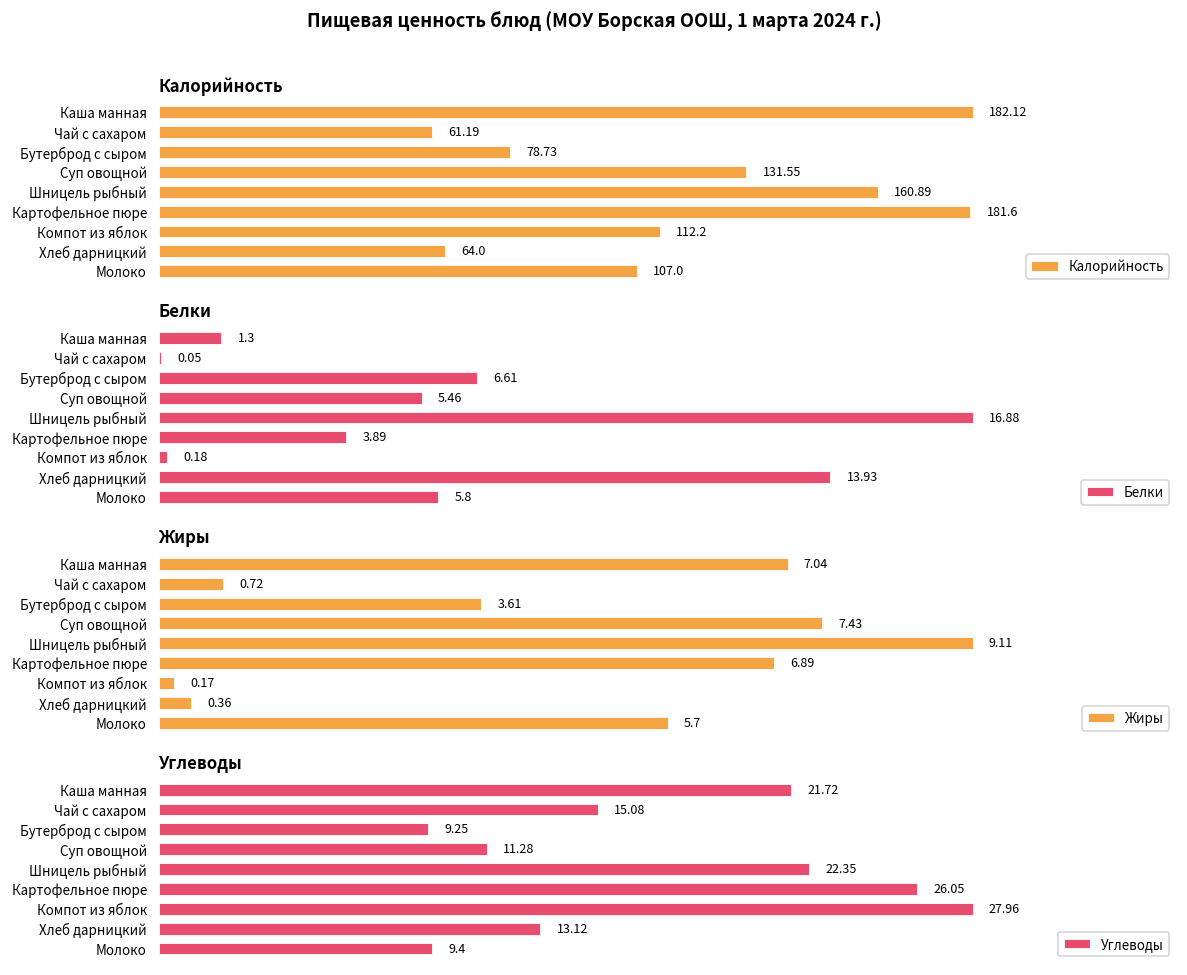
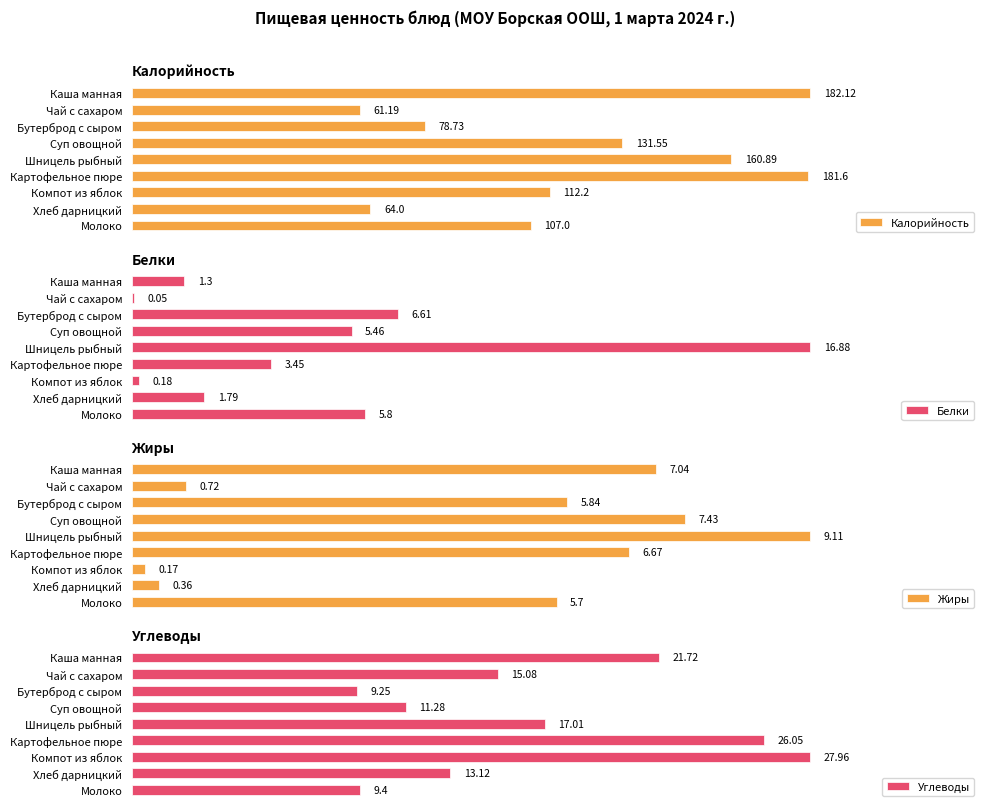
  {
    "Калорийность": {
      "Каша манная": 182.12,
      "Чай с сахаром": 61.19,
      "Бутерброд с сыром": 78.73,
      "Суп овощной": 131.55,
      "Шницель рыбный": 160.89,
      "Картофельное пюре": 181.6,
      "Компот из яблок": 112.2,
      "Хлеб дарницкий": 64.0,
      "Молоко": 107.0
    },
    "Белки": {
      "Каша манная": 1.3,
      "Чай с сахаром": 0.05,
      "Бутерброд с сыром": 6.61,
      "Суп овощной": 5.46,
      "Шницель рыбный": 16.88,
-     "Картофельное пюре": 3.89,
+     "Картофельное пюре": 3.45,
      "Компот из яблок": 0.18,
-     "Хлеб дарницкий": 13.93,
+     "Хлеб дарницкий": 1.79,
      "Молоко": 5.8
    },
    "Жиры": {
      "Каша манная": 7.04,
      "Чай с сахаром": 0.72,
-     "Бутерброд с сыром": 3.61,
+     "Бутерброд с сыром": 5.84,
      "Суп овощной": 7.43,
      "Шницель рыбный": 9.11,
-     "Картофельное пюре": 6.89,
+     "Картофельное пюре": 6.67,
      "Компот из яблок": 0.17,
      "Хлеб дарницкий": 0.36,
      "Молоко": 5.7
    },
    "Углеводы": {
      "Каша манная": 21.72,
      "Чай с сахаром": 15.08,
      "Бутерброд с сыром": 9.25,
      "Суп овощной": 11.28,
-     "Шницель рыбный": 22.35,
+     "Шницель рыбный": 17.01,
      "Картофельное пюре": 26.05,
      "Компот из яблок": 27.96,
      "Хлеб дарницкий": 13.12,
      "Молоко": 9.4
    }
  }
